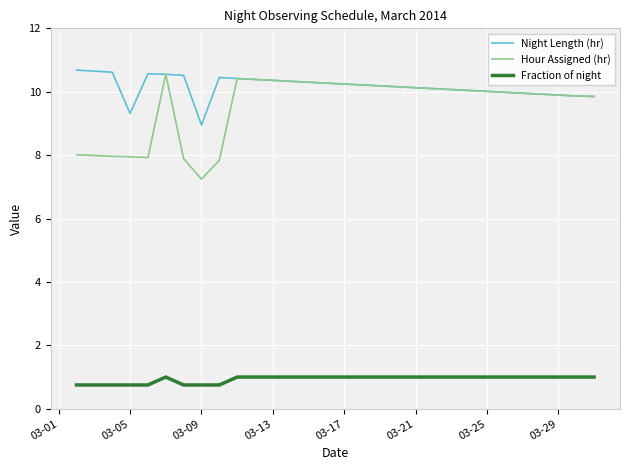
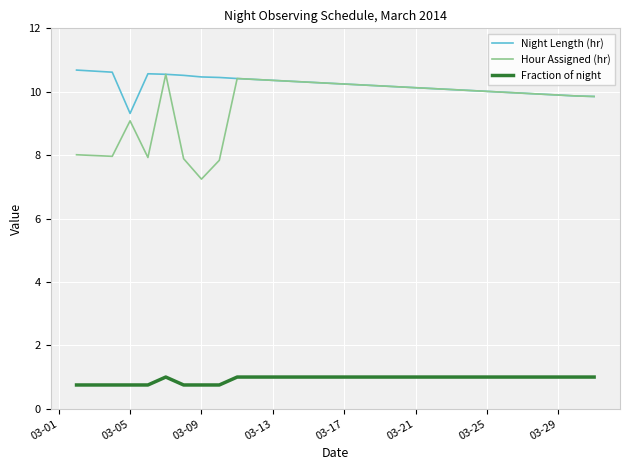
  {
    "Night Length (hr)": {
      "03-05": 9.3,
-     "03-09": 8.9
+     "03-09": 10.5
    },
    "Hour Assigned (hr)": {
-     "03-05": 7.9,
+     "03-05": 9.1,
      "03-09": 7.2
    },
    "Fraction of night": {
      "03-05": 0.8,
      "03-09": 0.8
    }
  }
